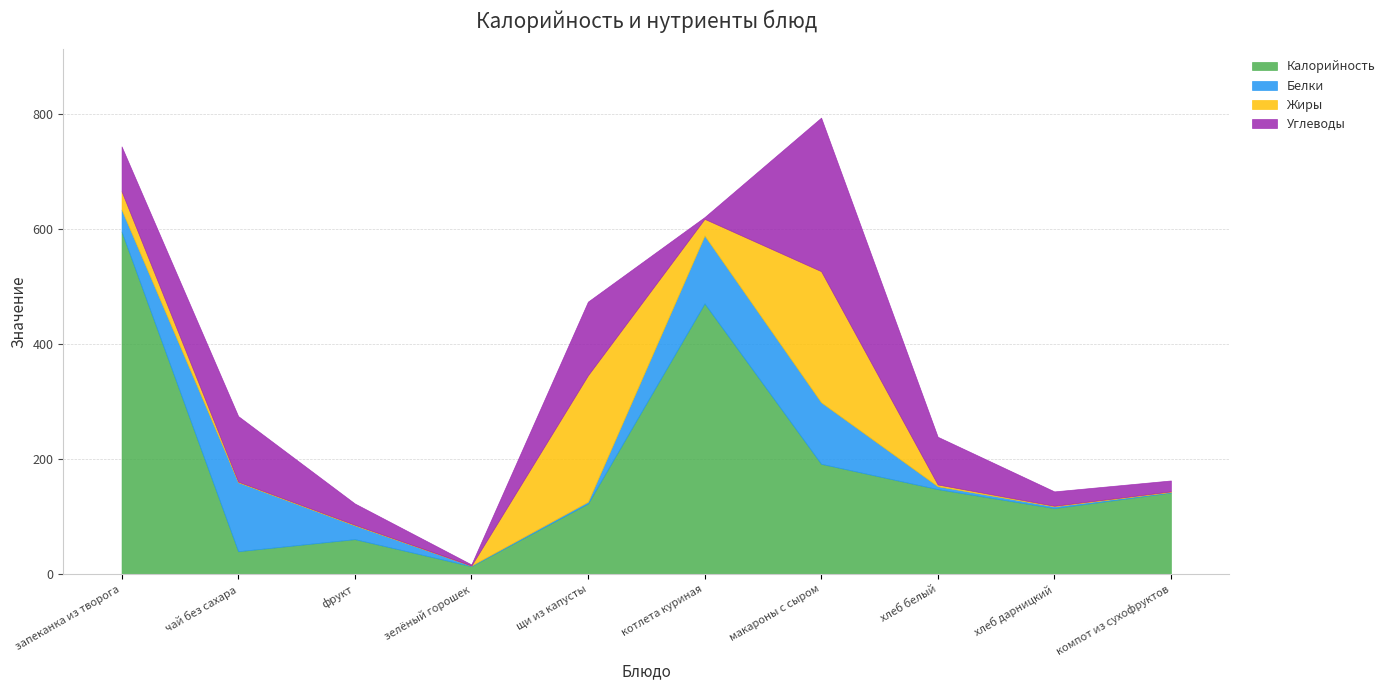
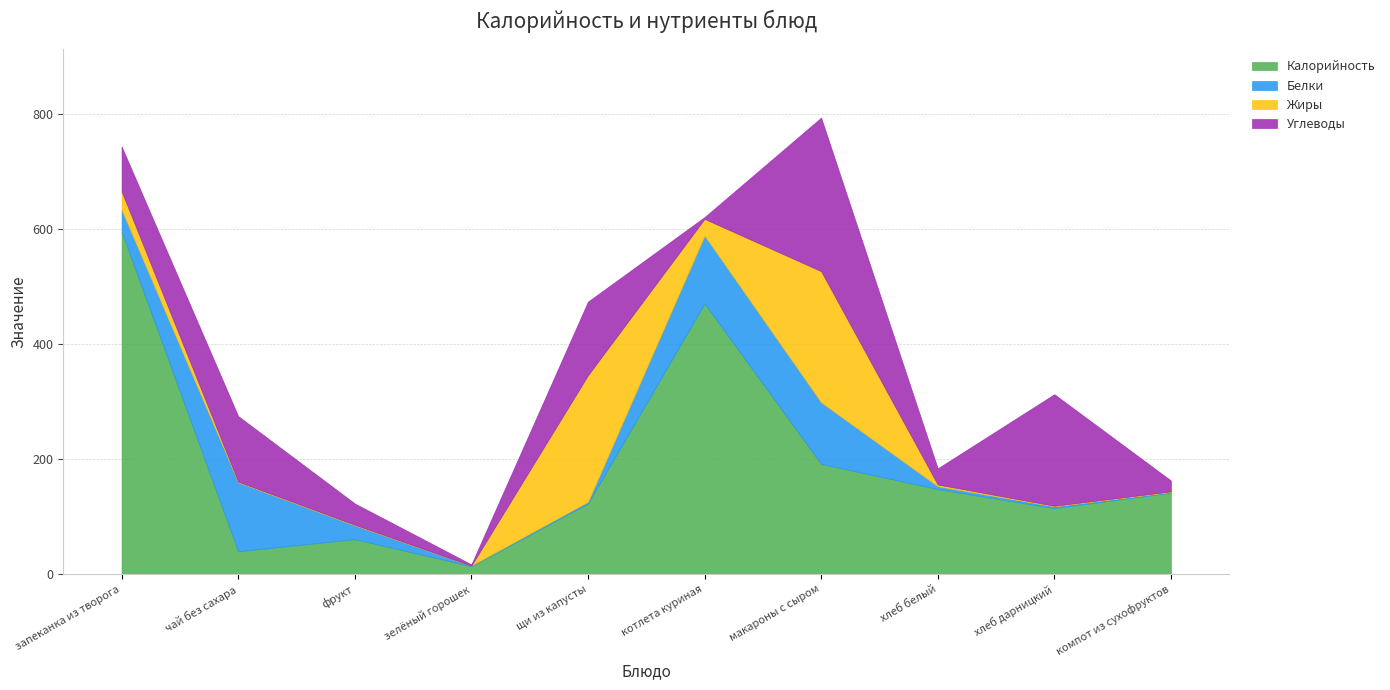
  {
    "Калорийность": {
      "запеканка из творога": 600,
      "чай без сахара": 40,
      "фрукт": 60,
      "котлета куриная": 470,
      "макароны с сыром": 190,
      "хлеб белый": 150
    },
    "Белки": {
      "запеканка из творога": 40,
      "котлета куриная": 120,
      "макароны с сыром": 110
    },
    "Жиры": {
      "запеканка из творога": 30,
      "щи из капусты": 220,
      "макароны с сыром": 230
    },
    "Углеводы": {
      "запеканка из творога": 80,
      "чай без сахара": 110,
      "фрукт": 40,
      "щи из капусты": 130,
      "макароны с сыром": 270,
-     "хлеб белый": 80,
-     "хлеб дарницкий": 30,
+     "хлеб белый": 30,
+     "хлеб дарницкий": 190,
      "компот из сухофруктов": 20
    }
  }
